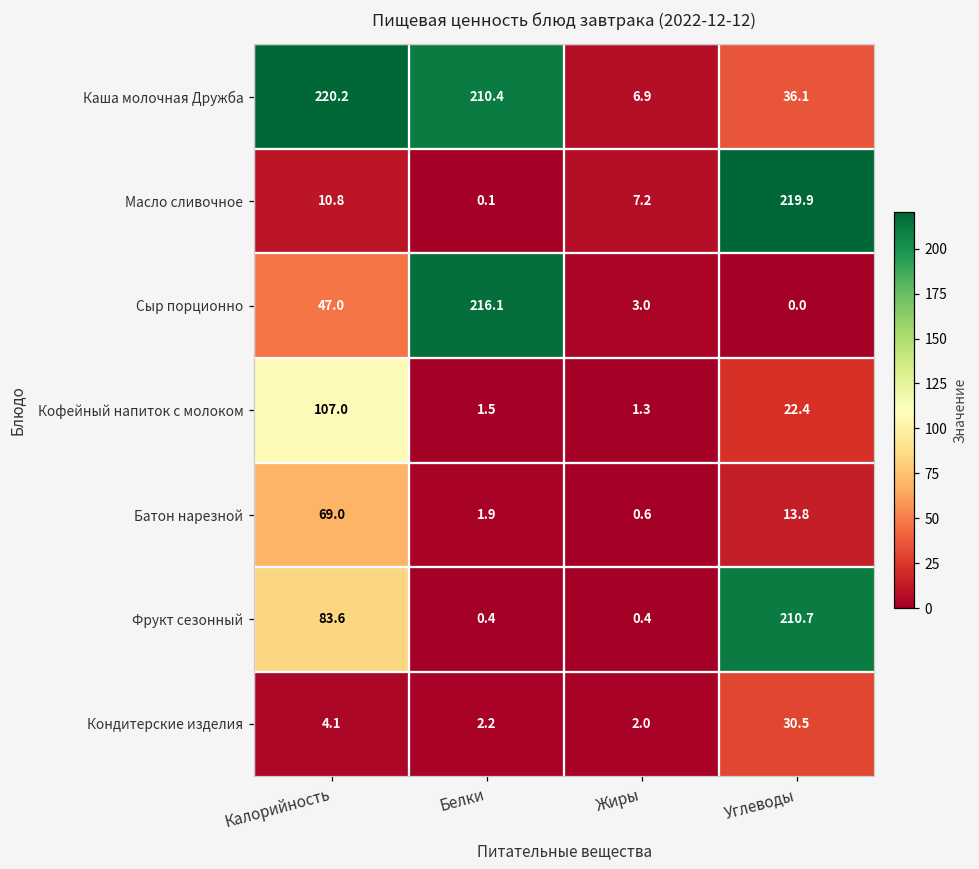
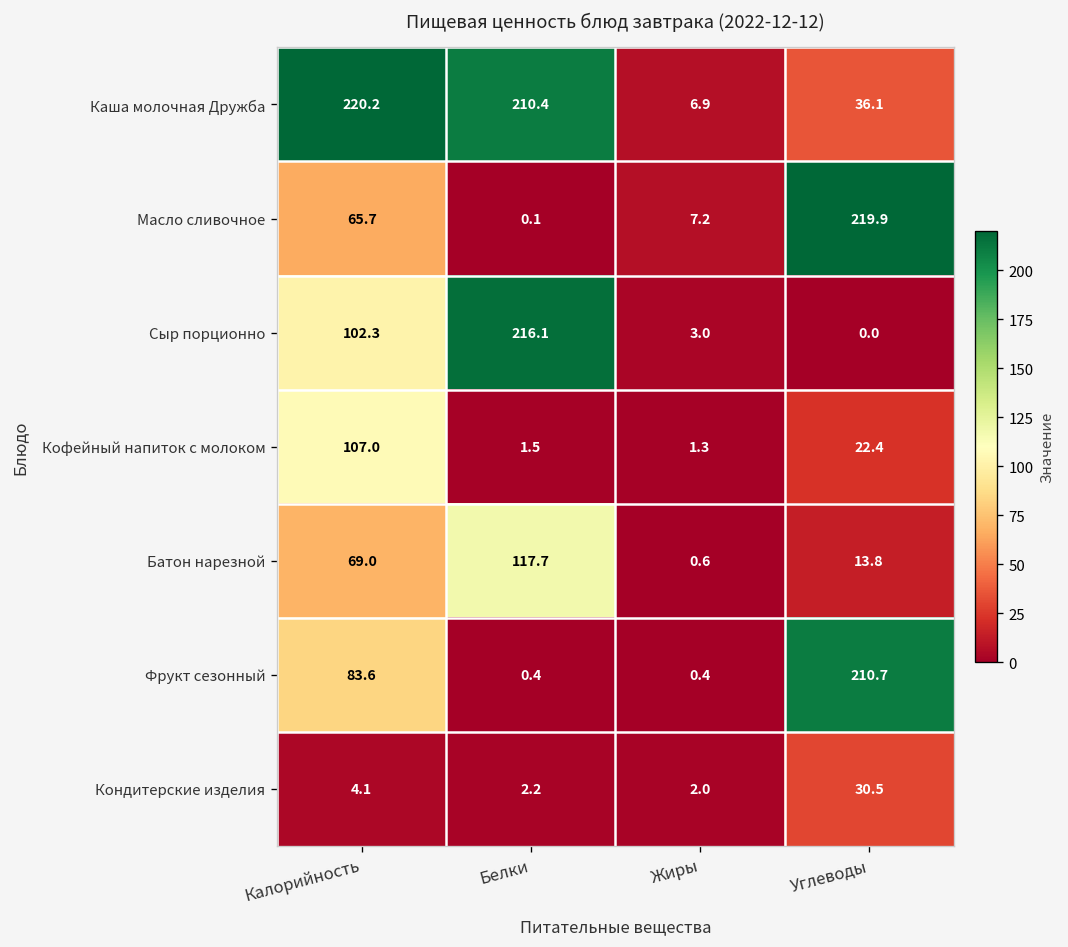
  {
    "Каша молочная Дружба": {
      "Калорийность": 220.2,
      "Белки": 210.4,
      "Жиры": 6.9,
      "Углеводы": 36.1
    },
    "Масло сливочное": {
-     "Калорийность": 10.8,
+     "Калорийность": 65.7,
      "Белки": 0.1,
      "Жиры": 7.2,
      "Углеводы": 219.9
    },
    "Сыр порционно": {
-     "Калорийность": 47.0,
+     "Калорийность": 102.3,
      "Белки": 216.1,
      "Жиры": 3.0,
      "Углеводы": 0.0
    },
    "Кофейный напиток с молоком": {
      "Калорийность": 107.0,
      "Белки": 1.5,
      "Жиры": 1.3,
      "Углеводы": 22.4
    },
    "Батон нарезной": {
      "Калорийность": 69.0,
-     "Белки": 1.9,
+     "Белки": 117.7,
      "Жиры": 0.6,
      "Углеводы": 13.8
    },
    "Фрукт сезонный": {
      "Калорийность": 83.6,
      "Белки": 0.4,
      "Жиры": 0.4,
      "Углеводы": 210.7
    },
    "Кондитерские изделия": {
      "Калорийность": 4.1,
      "Белки": 2.2,
      "Жиры": 2.0,
      "Углеводы": 30.5
    }
  }
